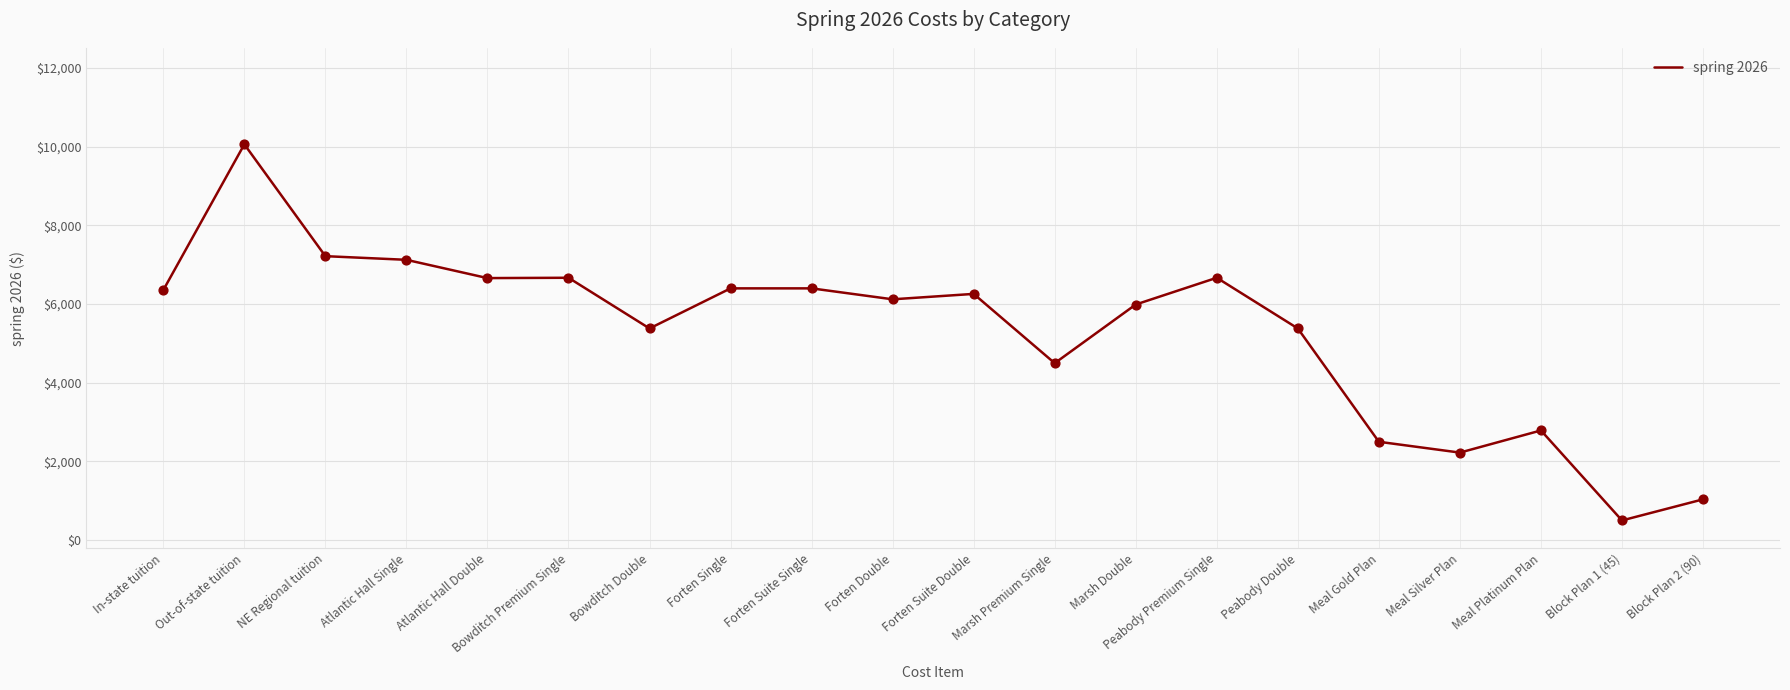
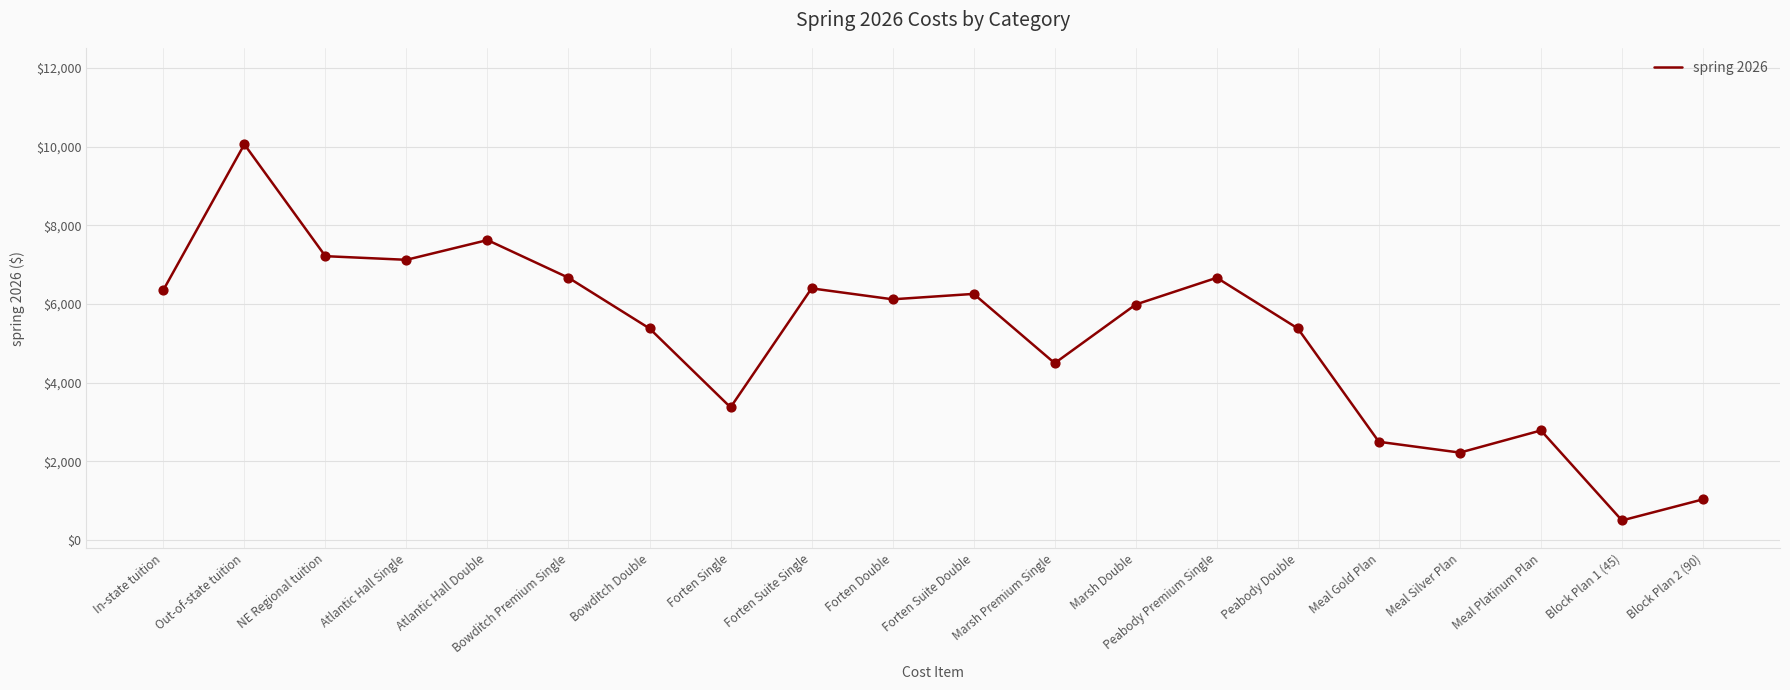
  {
    "In-state tuition": "$6,400",
    "Out-of-state tuition": "$10,100",
    "NE Regional tuition": "$7,200",
    "Atlantic Hall Single": "$7,100",
-   "Atlantic Hall Double": "$6,700",
+   "Atlantic Hall Double": "$7,600",
    "Bowditch Premium Single": "$6,700",
    "Bowditch Double": "$5,400",
-   "Forten Single": "$6,400",
+   "Forten Single": "$3,400",
    "Forten Suite Single": "$6,400",
    "Forten Double": "$6,100",
    "Forten Suite Double": "$6,300",
    "Marsh Premium Single": "$4,500",
    "Marsh Double": "$6,000",
    "Peabody Premium Single": "$6,700",
    "Peabody Double": "$5,400",
    "Meal Gold Plan": "$2,500",
    "Meal Silver Plan": "$2,200",
    "Meal Platinum Plan": "$2,800",
    "Block Plan 1 (45)": "$500",
    "Block Plan 2 (90)": "$1,000"
  }
